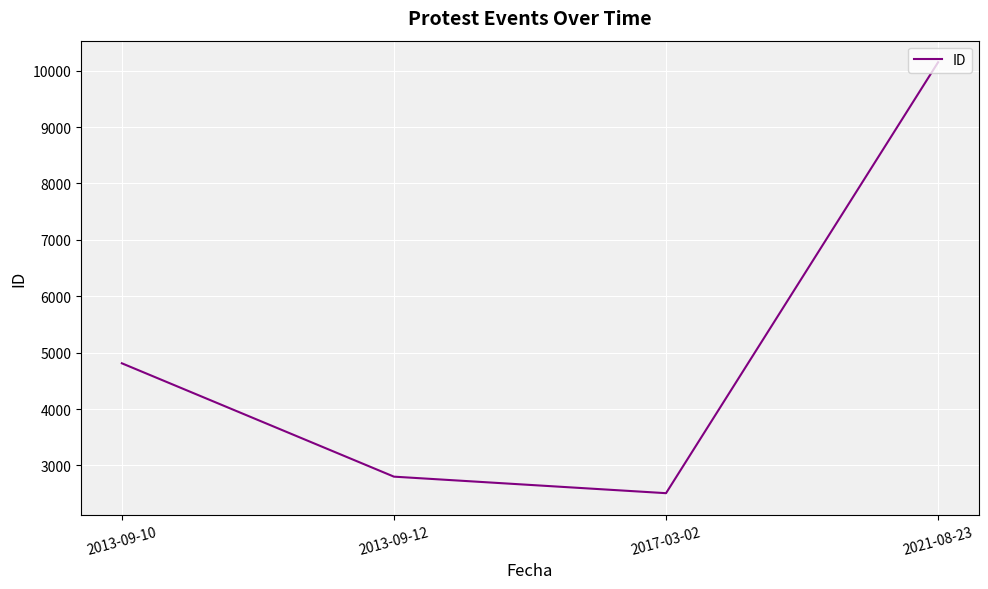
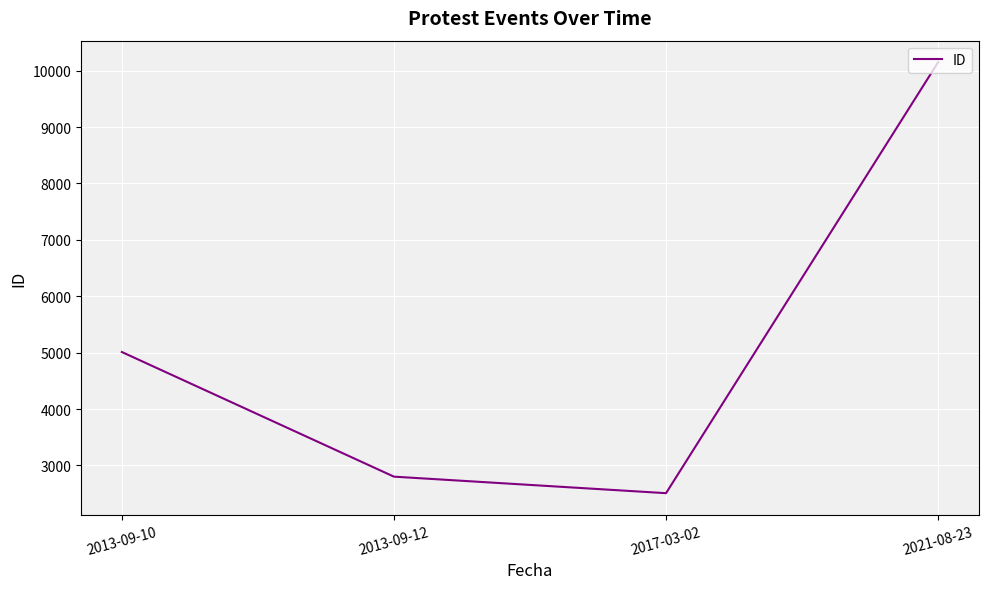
  {
-   "2013-09-10": 4800,
+   "2013-09-10": 5000,
    "2013-09-12": 2800,
    "2017-03-02": 2500
  }
